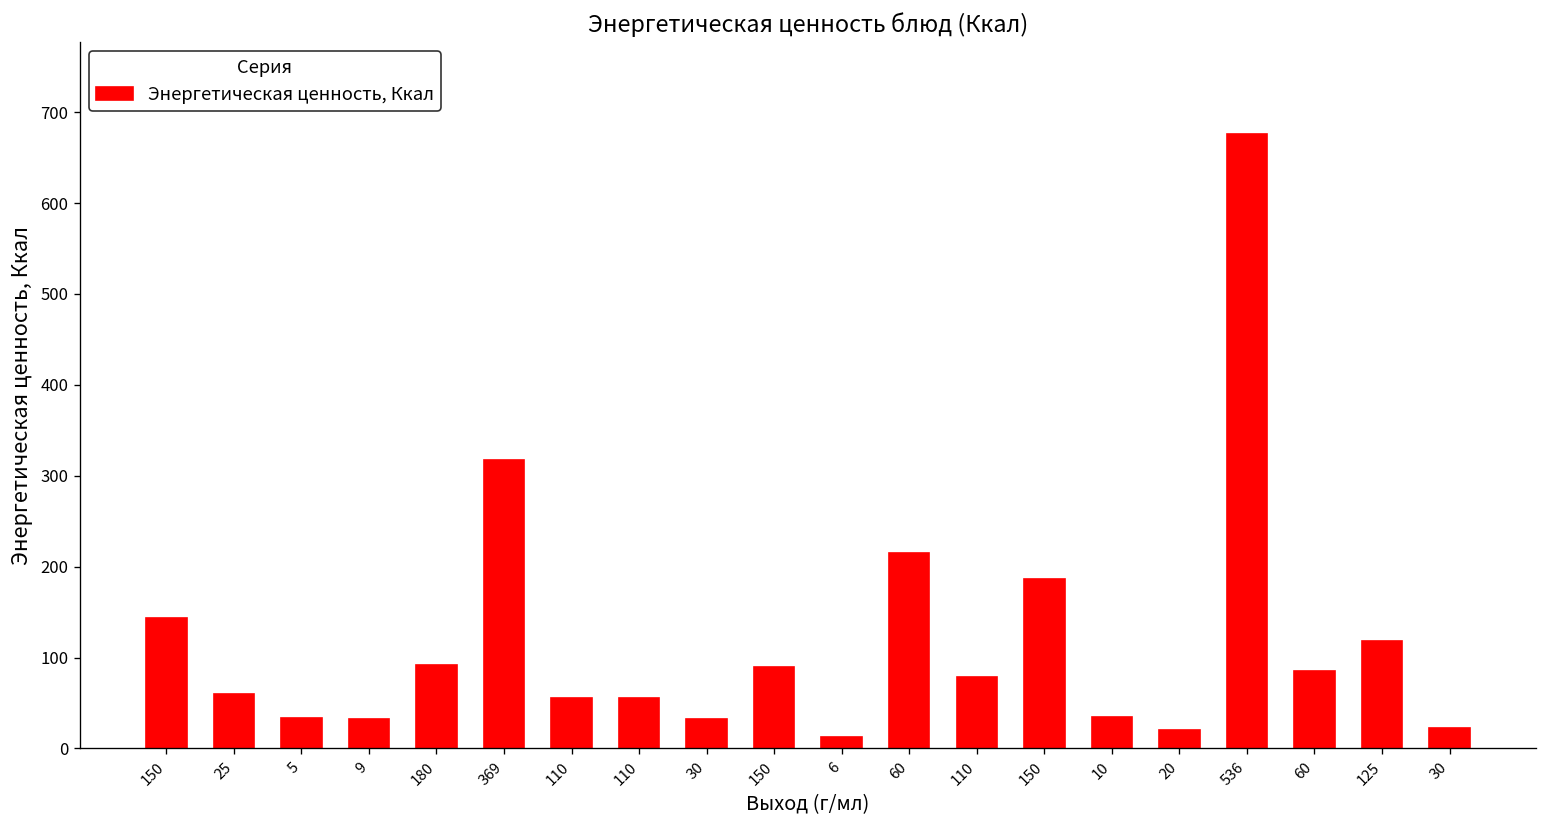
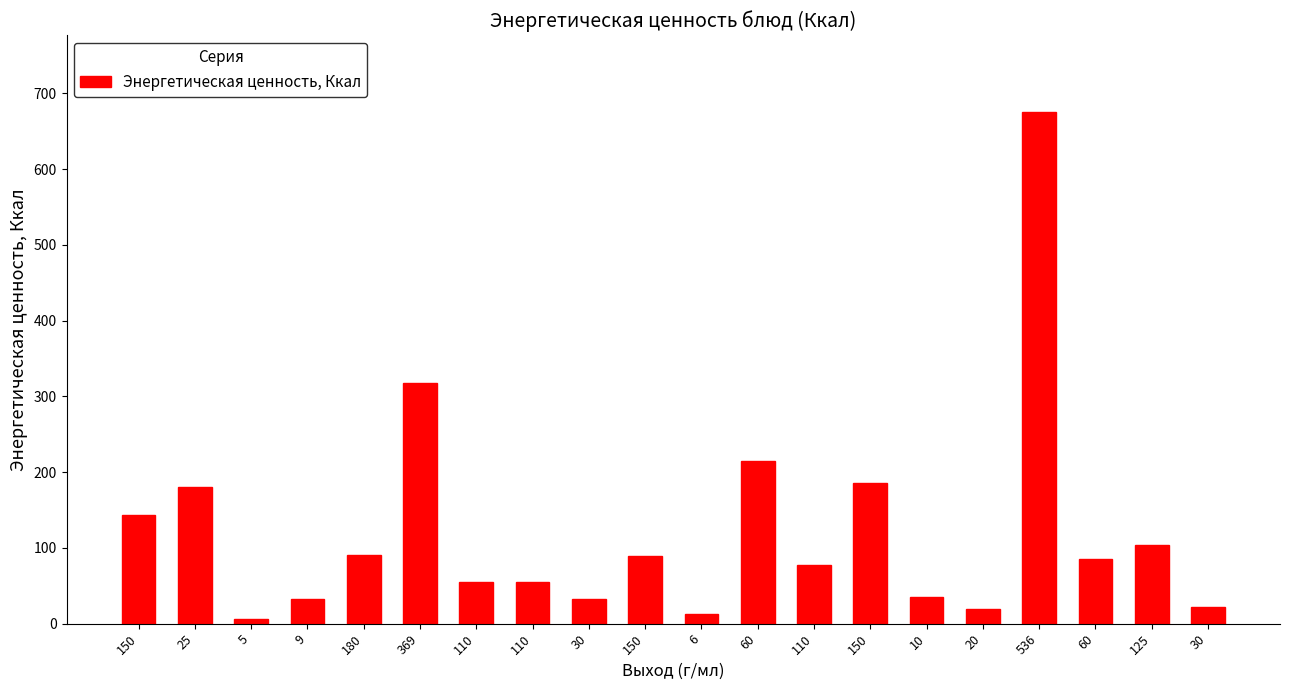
  {
-   "25": 60,
-   "5": 30,
+   "25": 180,
+   "5": 10,
    "9": 30,
    "180": 90,
    "369": 320,
    "6": 10,
    "10": 30,
    "20": 20,
    "536": 680,
-   "125": 120
+   "125": 100
  }
